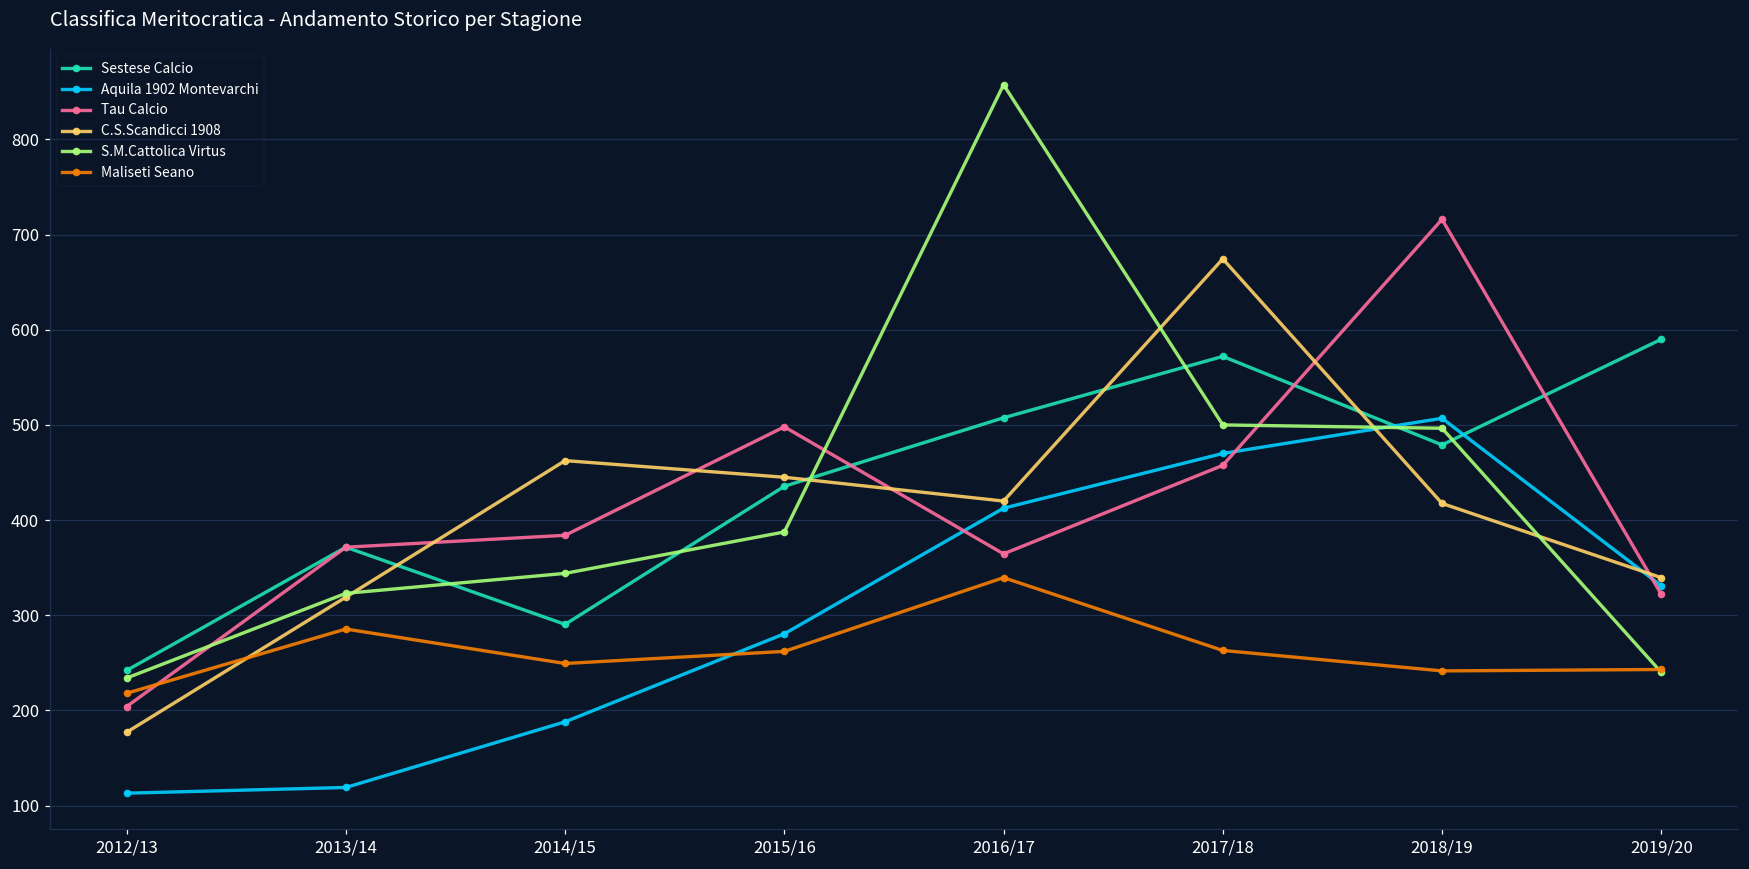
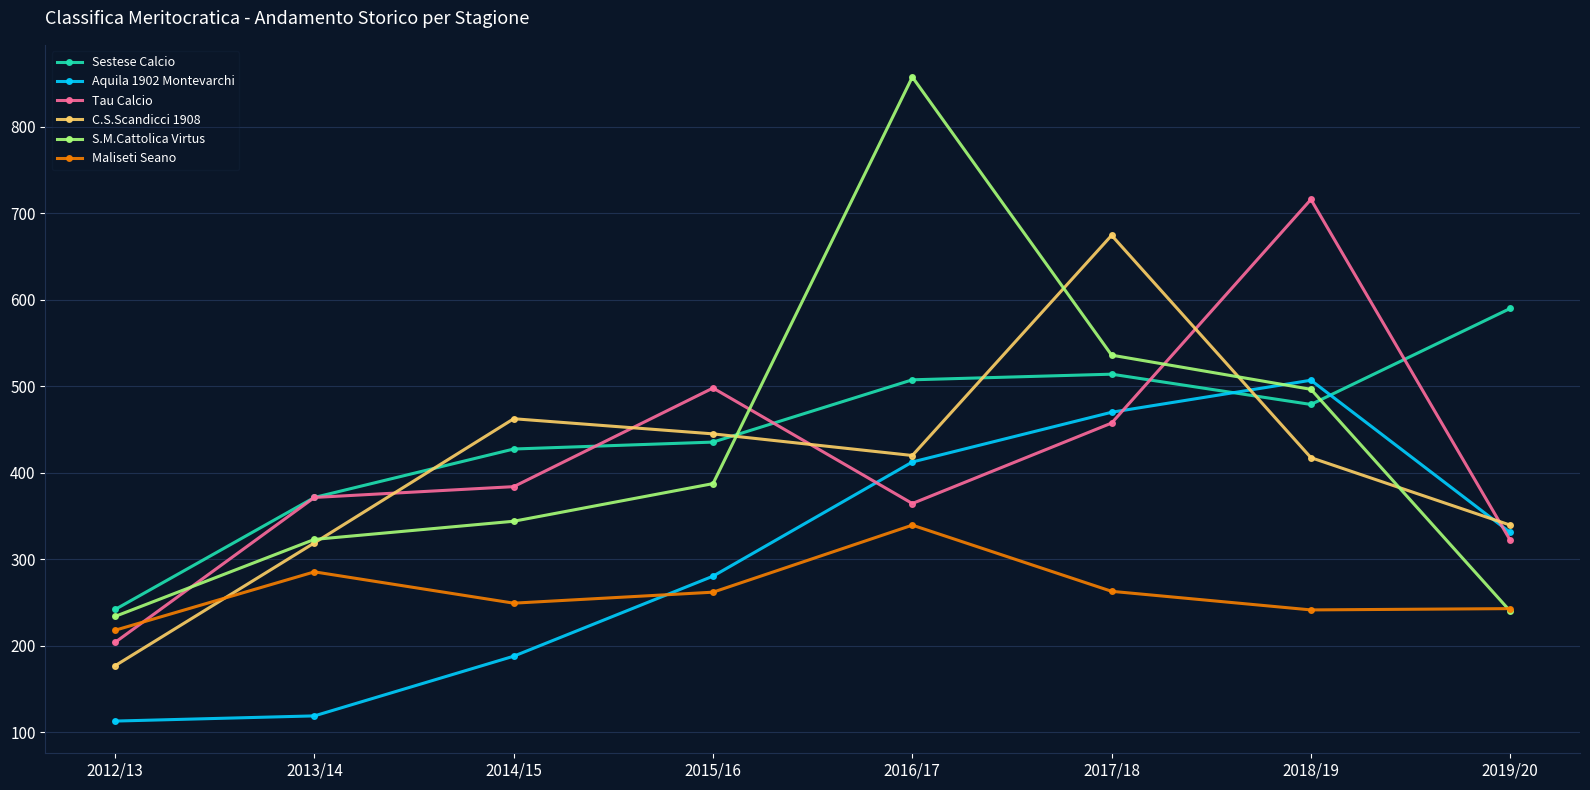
  {
    "Sestese Calcio": {
      "2012/13": 240,
-     "2014/15": 290,
+     "2014/15": 430,
      "2015/16": 440,
      "2016/17": 510,
-     "2017/18": 570,
+     "2017/18": 510,
      "2018/19": 480,
      "2019/20": 590
    },
    "Aquila 1902 Montevarchi": {
      "2012/13": 110,
      "2013/14": 120,
      "2014/15": 190,
      "2015/16": 280,
      "2016/17": 410,
      "2017/18": 470,
      "2018/19": 510,
      "2019/20": 330
    },
    "Tau Calcio": {
      "2012/13": 200,
      "2014/15": 380,
      "2015/16": 500,
      "2016/17": 360,
      "2017/18": 460,
      "2018/19": 720,
      "2019/20": 320
    },
    "C.S.Scandicci 1908": {
      "2012/13": 180,
      "2013/14": 320,
      "2014/15": 460,
      "2015/16": 450,
      "2016/17": 420,
      "2017/18": 670,
      "2018/19": 420,
      "2019/20": 340
    },
    "S.M.Cattolica Virtus": {
      "2012/13": 230,
      "2013/14": 320,
      "2014/15": 340,
      "2015/16": 390,
      "2016/17": 860,
-     "2017/18": 500,
+     "2017/18": 540,
      "2018/19": 500,
      "2019/20": 240
    },
    "Maliseti Seano": {
      "2012/13": 220,
      "2013/14": 290,
      "2014/15": 250,
      "2015/16": 260,
      "2016/17": 340,
      "2017/18": 260,
      "2018/19": 240,
      "2019/20": 240
    }
  }
